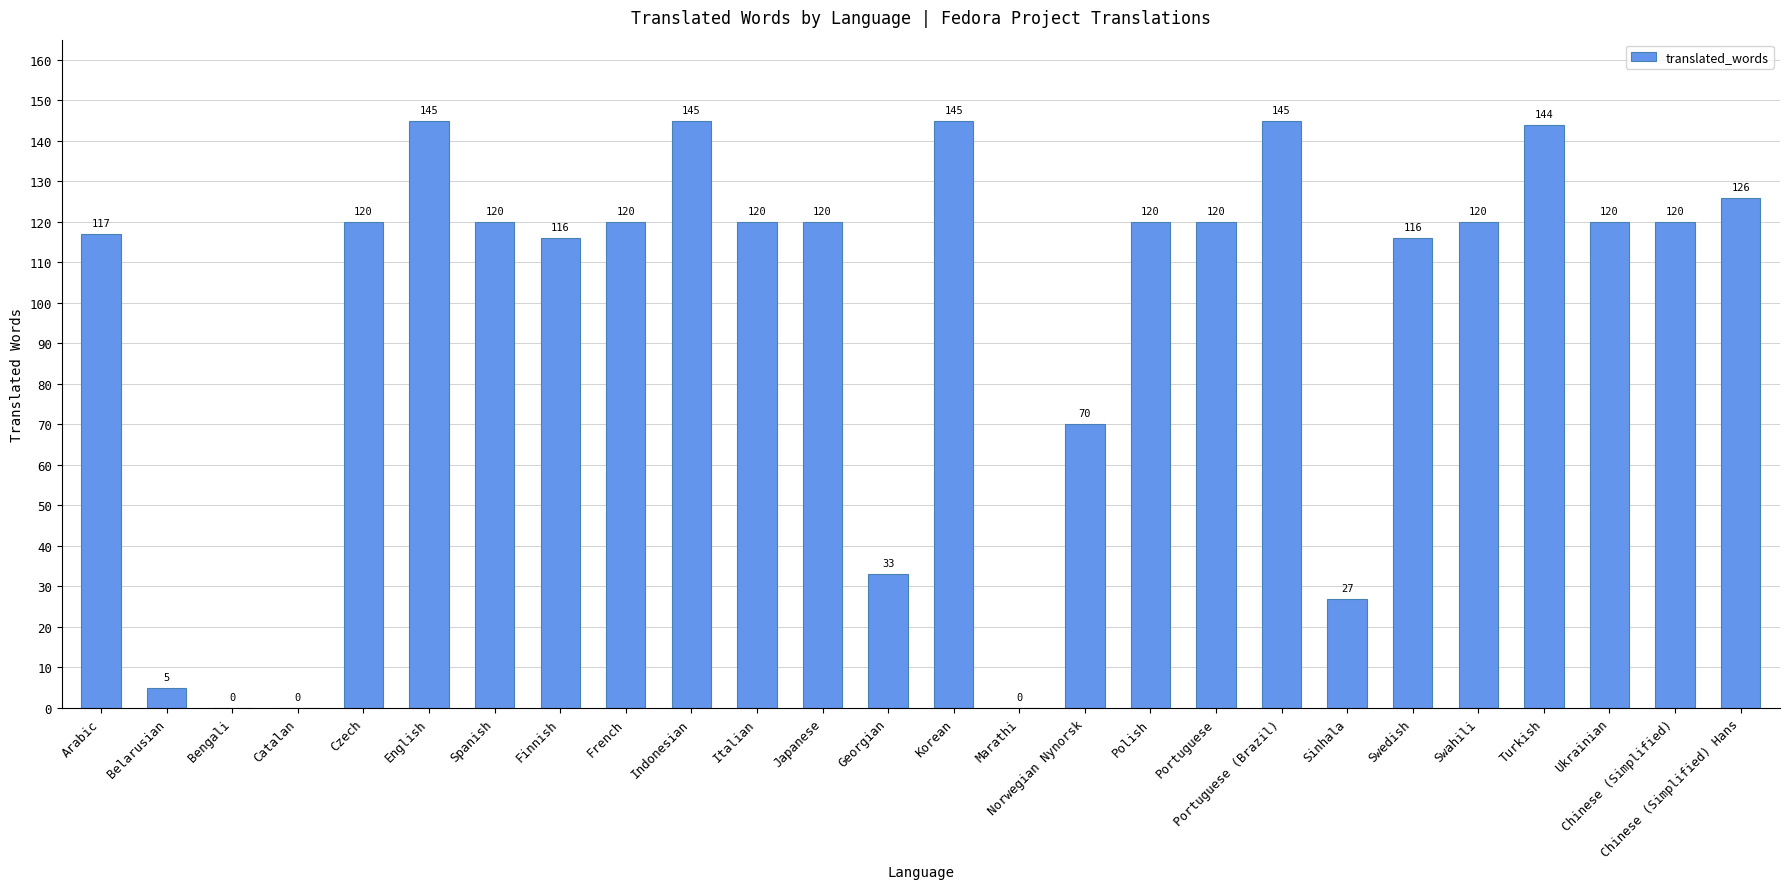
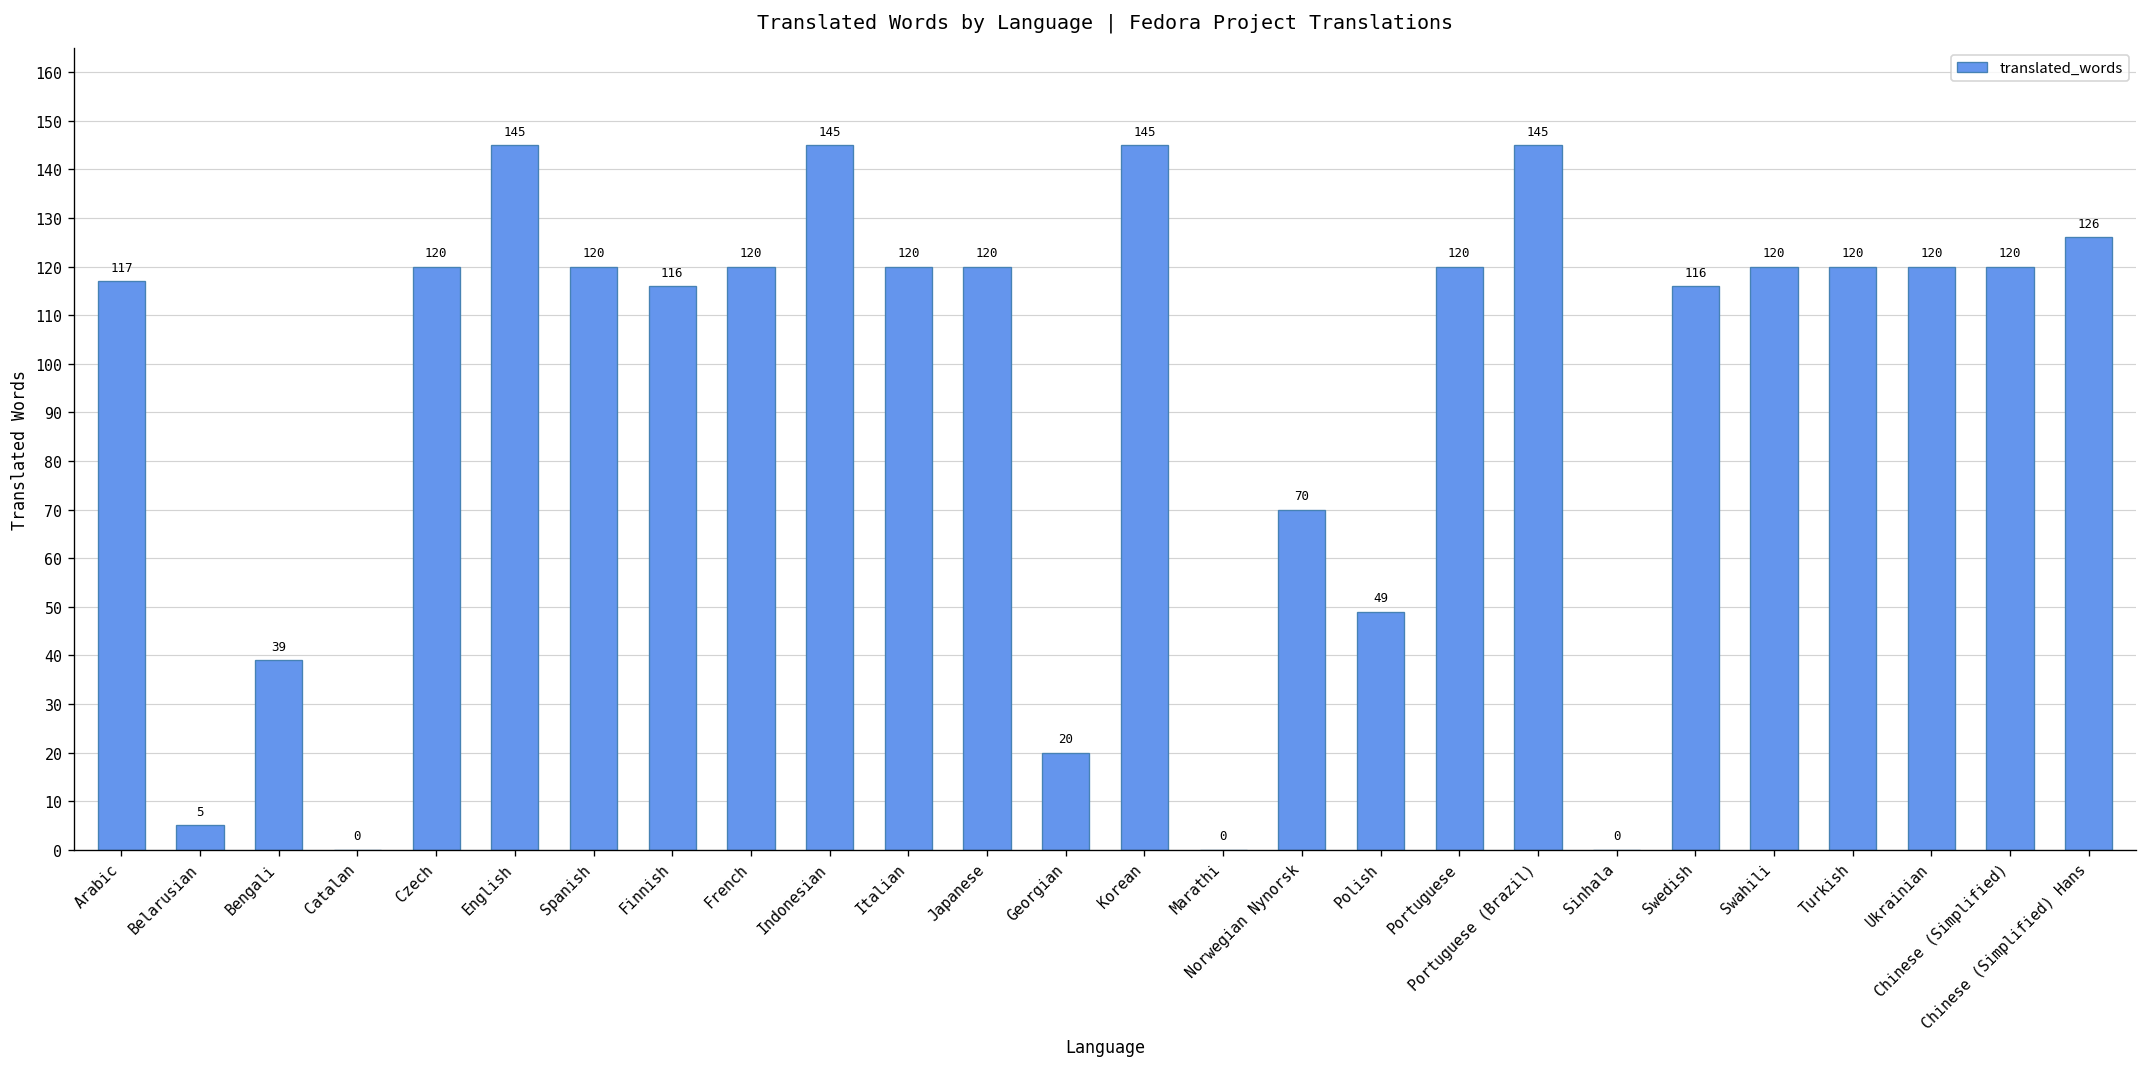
  {
    "Arabic": 117,
    "Belarusian": 5,
-   "Bengali": 0,
+   "Bengali": 39,
    "Catalan": 0,
    "Czech": 120,
    "English": 145,
    "Spanish": 120,
    "Finnish": 116,
    "French": 120,
    "Indonesian": 145,
    "Italian": 120,
    "Japanese": 120,
-   "Georgian": 33,
+   "Georgian": 20,
    "Korean": 145,
    "Marathi": 0,
    "Norwegian Nynorsk": 70,
-   "Polish": 120,
+   "Polish": 49,
    "Portuguese": 120,
    "Portuguese (Brazil)": 145,
-   "Sinhala": 27,
+   "Sinhala": 0,
    "Swedish": 116,
    "Swahili": 120,
-   "Turkish": 144,
+   "Turkish": 120,
    "Ukrainian": 120,
    "Chinese (Simplified)": 120,
    "Chinese (Simplified) Hans": 126
  }
